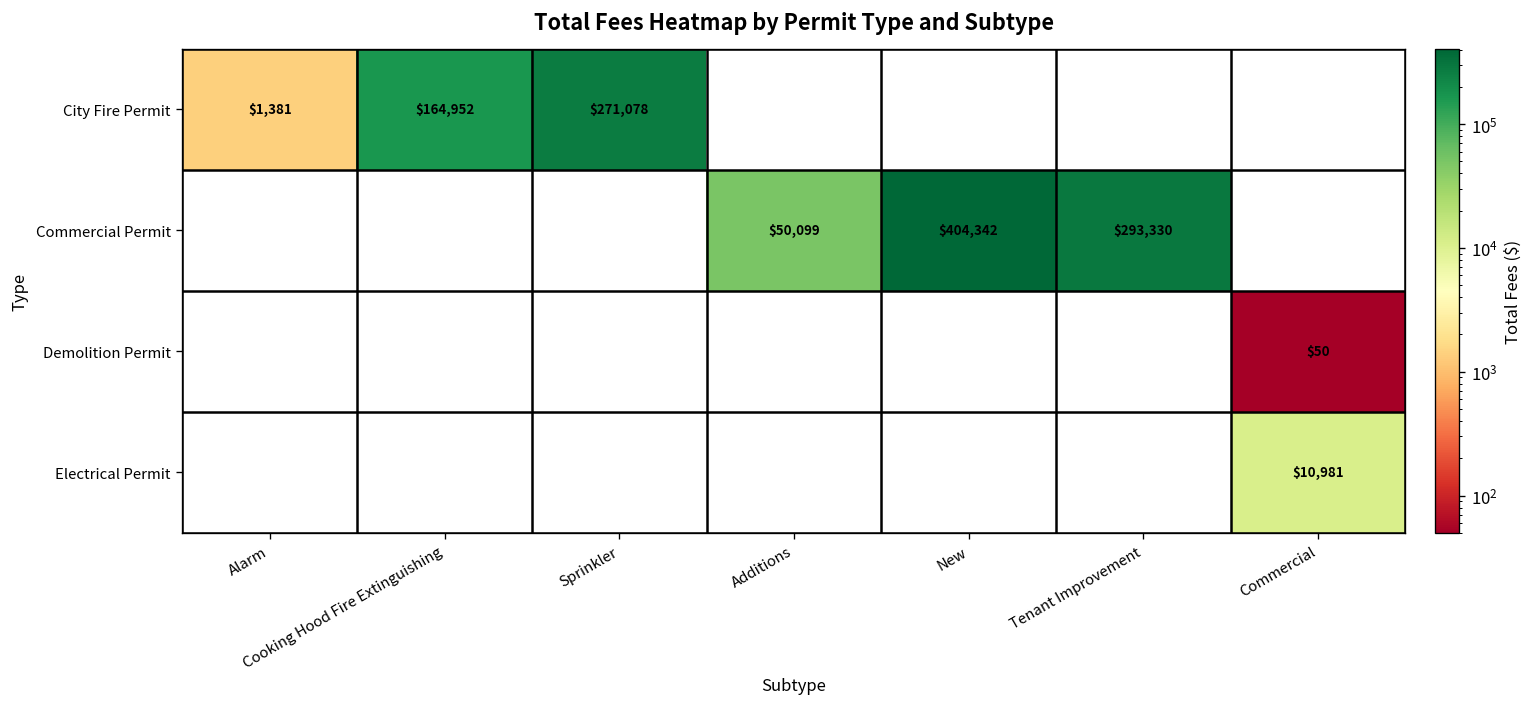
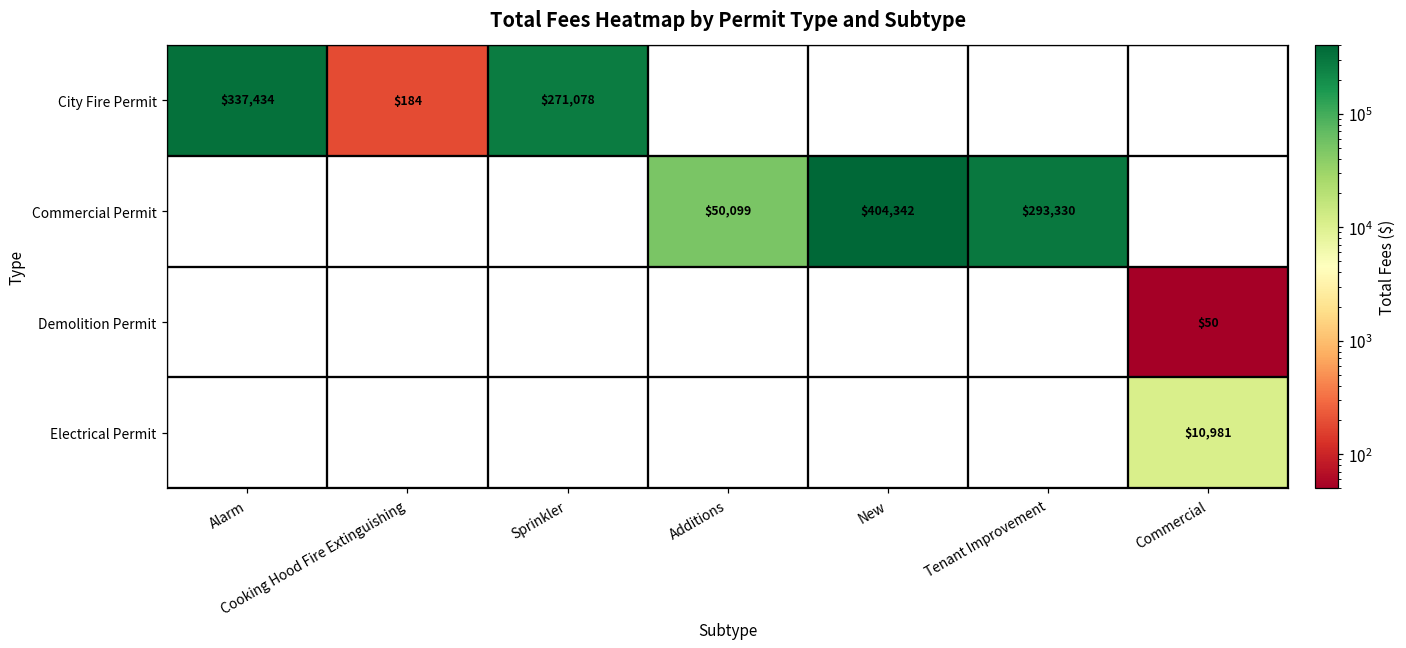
  {
    "City Fire Permit": {
-     "Alarm": "$1,381",
-     "Cooking Hood Fire Extinguishing": "$164,952",
+     "Alarm": "$337,434",
+     "Cooking Hood Fire Extinguishing": "$184",
      "Sprinkler": "$271,078"
    },
    "Commercial Permit": {
      "Additions": "$50,099",
      "New": "$404,342",
      "Tenant Improvement": "$293,330"
    },
    "Demolition Permit": {
      "Commercial": "$50"
    },
    "Electrical Permit": {
      "Commercial": "$10,981"
    }
  }
